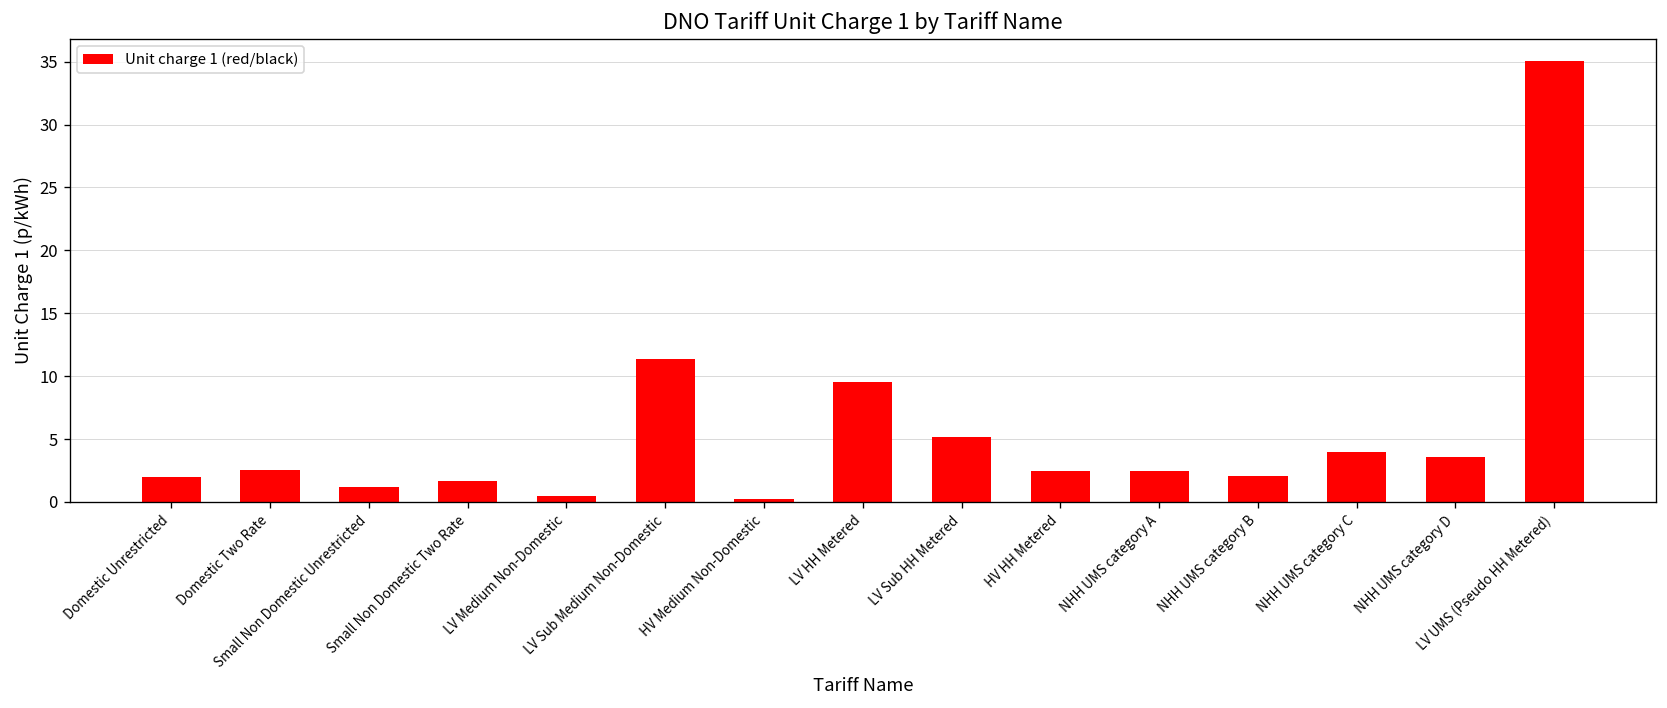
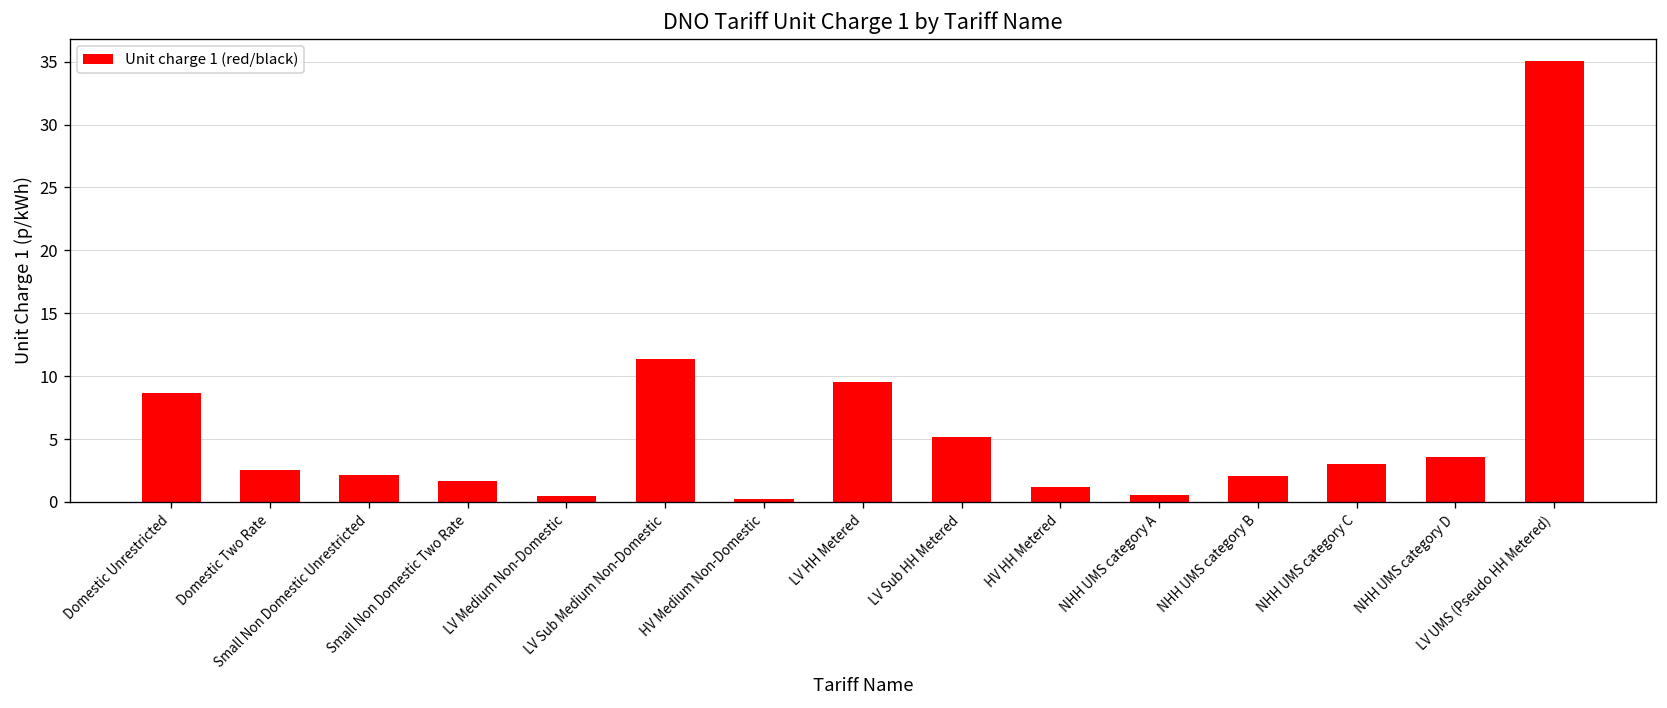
  {
-   "Domestic Unrestricted": 1.9,
+   "Domestic Unrestricted": 8.7,
    "Domestic Two Rate": 2.5,
-   "Small Non Domestic Unrestricted": 1.2,
+   "Small Non Domestic Unrestricted": 2.1,
    "Small Non Domestic Two Rate": 1.7,
    "LV Medium Non-Domestic": 0.5,
    "LV Sub Medium Non-Domestic": 11.3,
    "HV Medium Non-Domestic": 0.3,
    "LV HH Metered": 9.6,
    "LV Sub HH Metered": 5.2,
-   "HV HH Metered": 2.4,
-   "NHH UMS category A": 2.4,
+   "HV HH Metered": 1.2,
+   "NHH UMS category A": 0.6,
    "NHH UMS category B": 2.1,
-   "NHH UMS category C": 4.0,
+   "NHH UMS category C": 3.0,
    "NHH UMS category D": 3.6,
    "LV UMS (Pseudo HH Metered)": 35.1
  }
